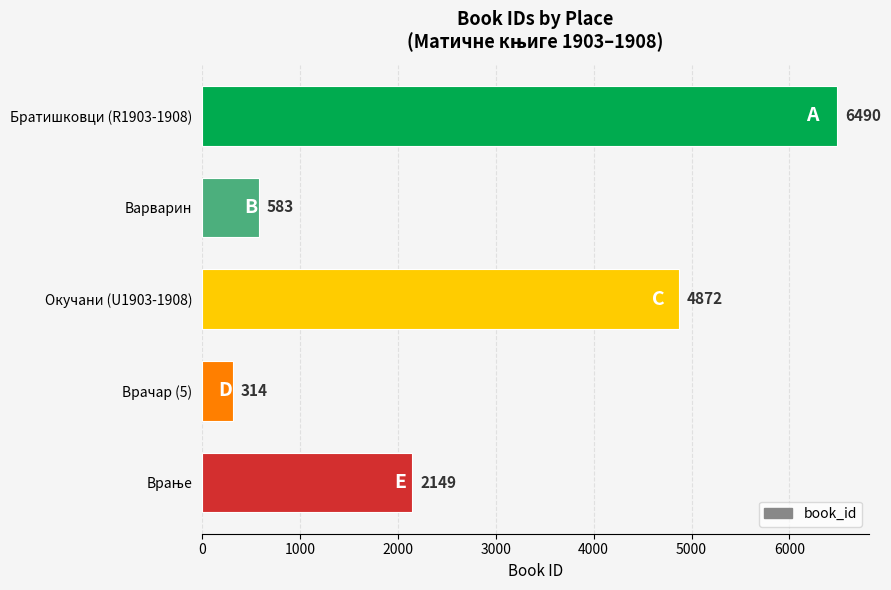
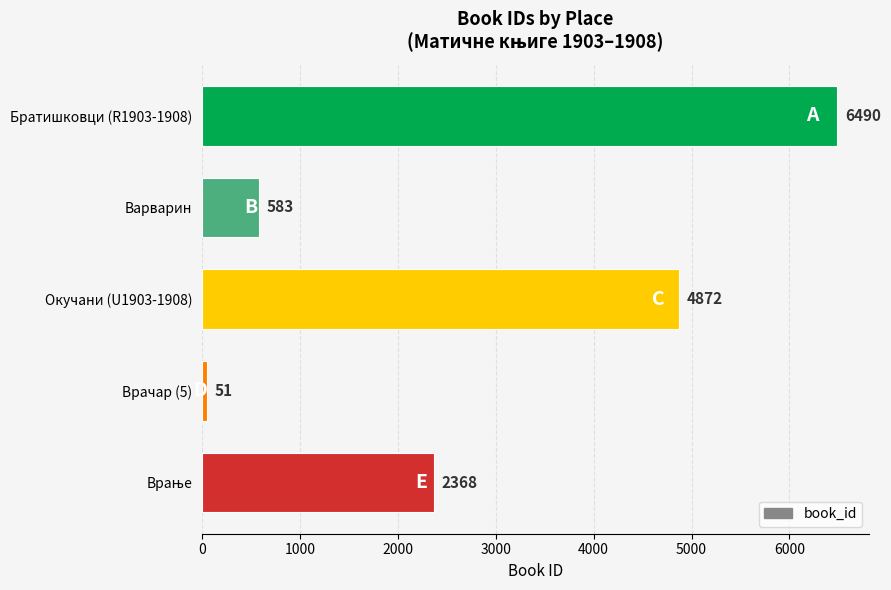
  {
    "Братишковци (R1903-1908)": 6490,
    "Варварин": 583,
    "Окучани (U1903-1908)": 4872,
-   "Врачар (5)": 314,
-   "Врање": 2149
+   "Врачар (5)": 51,
+   "Врање": 2368
  }
